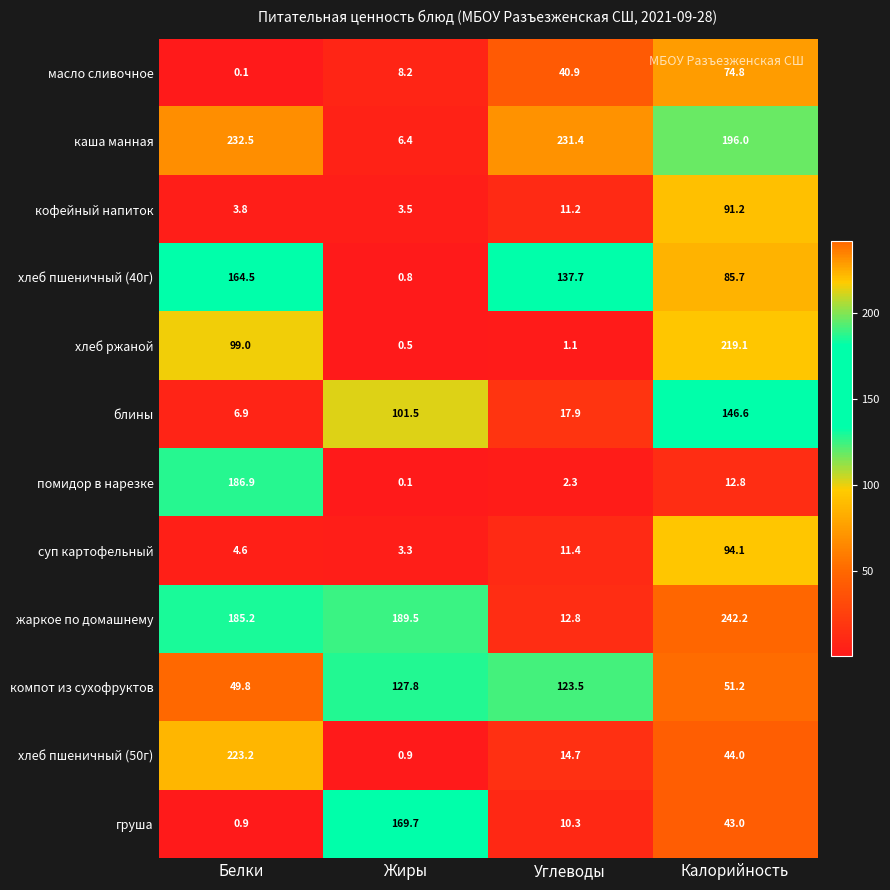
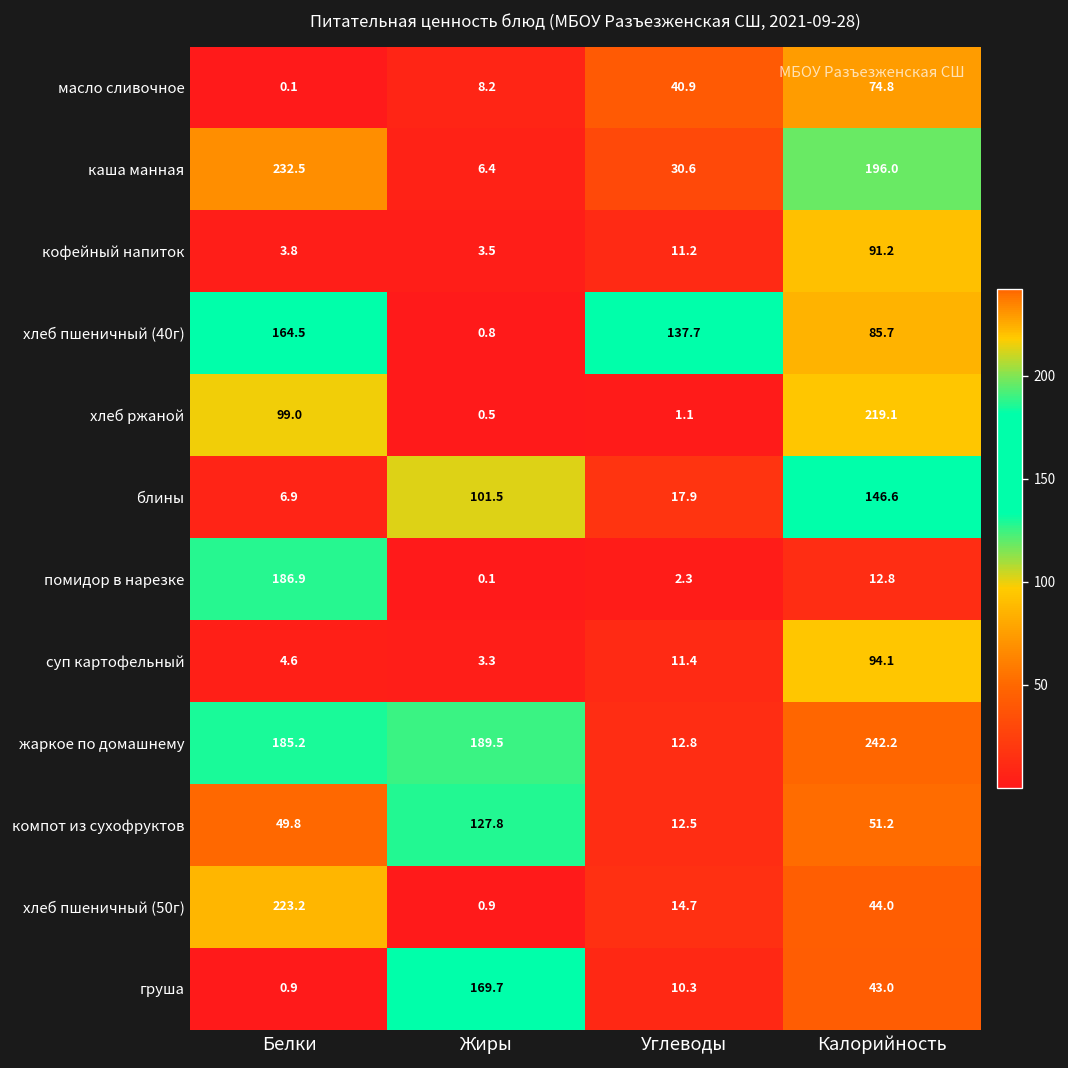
  {
    "масло сливочное": {
      "Белки": 0.1,
      "Жиры": 8.2,
      "Углеводы": 40.9
    },
    "каша манная": {
      "Белки": 232.5,
      "Жиры": 6.4,
-     "Углеводы": 231.4,
+     "Углеводы": 30.6,
      "Калорийность": 196.0
    },
    "кофейный напиток": {
      "Белки": 3.8,
      "Жиры": 3.5,
      "Углеводы": 11.2,
      "Калорийность": 91.2
    },
    "хлеб пшеничный (40г)": {
      "Белки": 164.5,
      "Жиры": 0.8,
      "Углеводы": 137.7,
      "Калорийность": 85.7
    },
    "хлеб ржаной": {
      "Белки": 99.0,
      "Жиры": 0.5,
      "Углеводы": 1.1,
      "Калорийность": 219.1
    },
    "блины": {
      "Белки": 6.9,
      "Жиры": 101.5,
      "Углеводы": 17.9,
      "Калорийность": 146.6
    },
    "помидор в нарезке": {
      "Белки": 186.9,
      "Жиры": 0.1,
      "Углеводы": 2.3,
      "Калорийность": 12.8
    },
    "суп картофельный": {
      "Белки": 4.6,
      "Жиры": 3.3,
      "Углеводы": 11.4,
      "Калорийность": 94.1
    },
    "жаркое по домашнему": {
      "Белки": 185.2,
      "Жиры": 189.5,
      "Углеводы": 12.8,
      "Калорийность": 242.2
    },
    "компот из сухофруктов": {
      "Белки": 49.8,
      "Жиры": 127.8,
-     "Углеводы": 123.5,
+     "Углеводы": 12.5,
      "Калорийность": 51.2
    },
    "хлеб пшеничный (50г)": {
      "Белки": 223.2,
      "Жиры": 0.9,
      "Углеводы": 14.7,
      "Калорийность": 44.0
    },
    "груша": {
      "Белки": 0.9,
      "Жиры": 169.7,
      "Углеводы": 10.3,
      "Калорийность": 43.0
    }
  }
